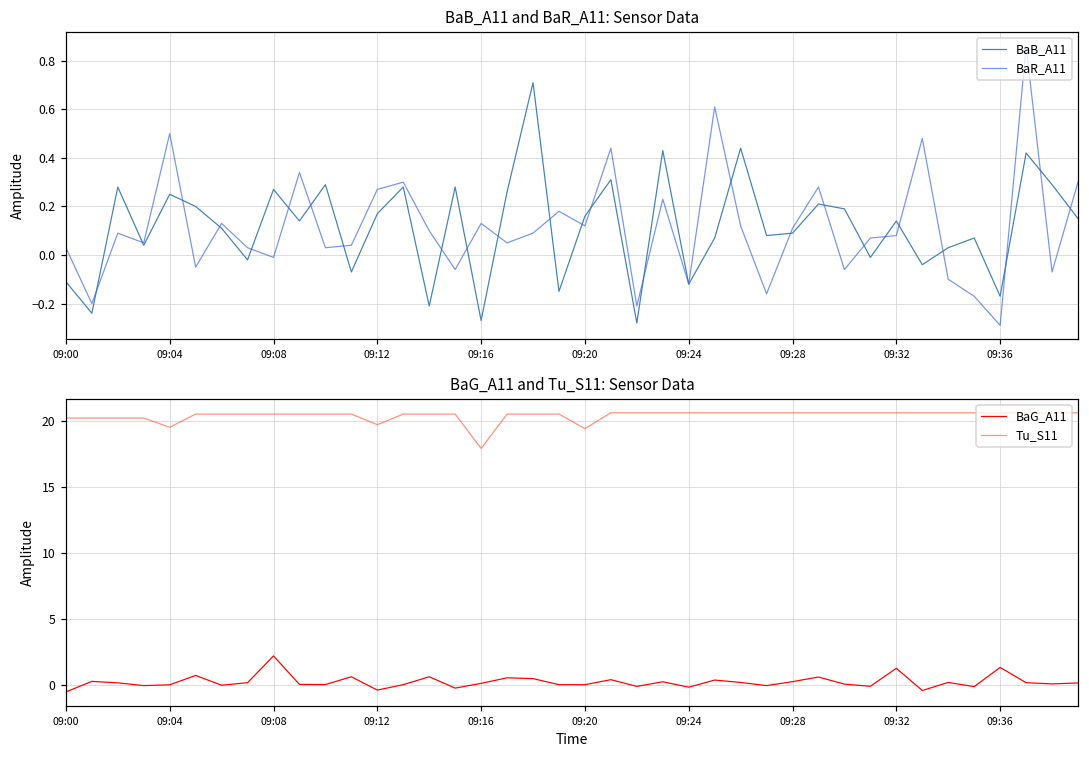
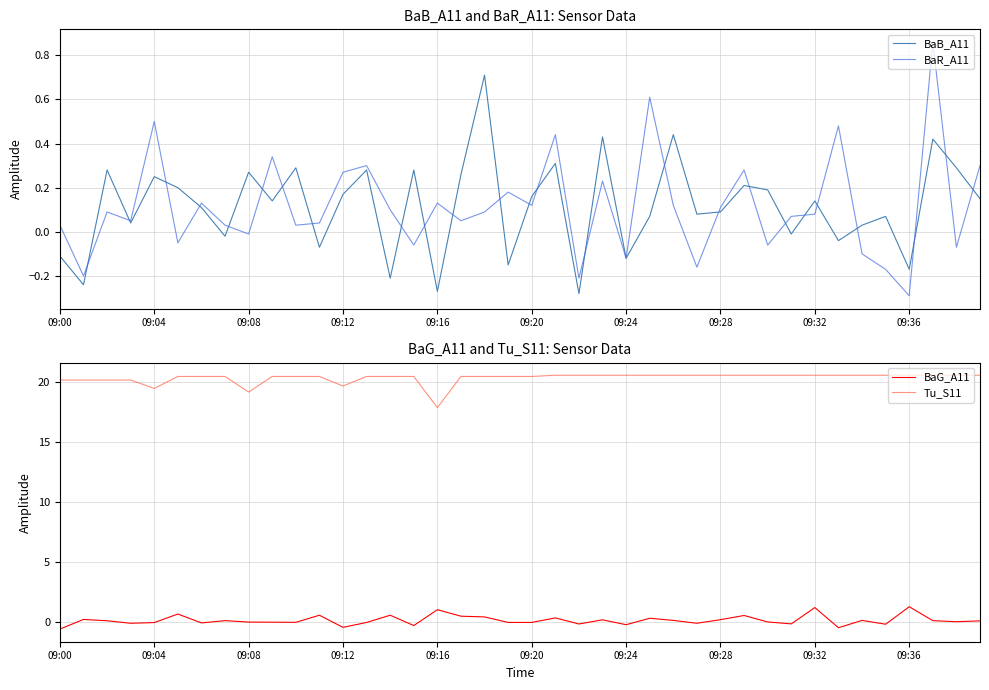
  {
    "BaG_A11 and Tu_S11: Sensor Data": {
      "BaG_A11": {
        "09:00": -0.6,
        "09:04": 0.0,
-       "09:08": 2.2,
+       "09:08": 0.0,
        "09:12": -0.4,
-       "09:16": 0.1,
+       "09:16": 1.1,
        "09:20": 0.0,
        "09:24": -0.2,
        "09:28": 0.2,
        "09:32": 1.2,
        "09:36": 1.3
      },
      "Tu_S11": {
        "09:00": 20.2,
        "09:04": 19.5,
-       "09:08": 20.5,
+       "09:08": 19.2,
        "09:12": 19.7,
        "09:16": 17.9,
-       "09:20": 19.4,
+       "09:20": 20.5,
        "09:24": 20.6,
        "09:28": 20.6,
        "09:32": 20.6
      }
    }
  }
